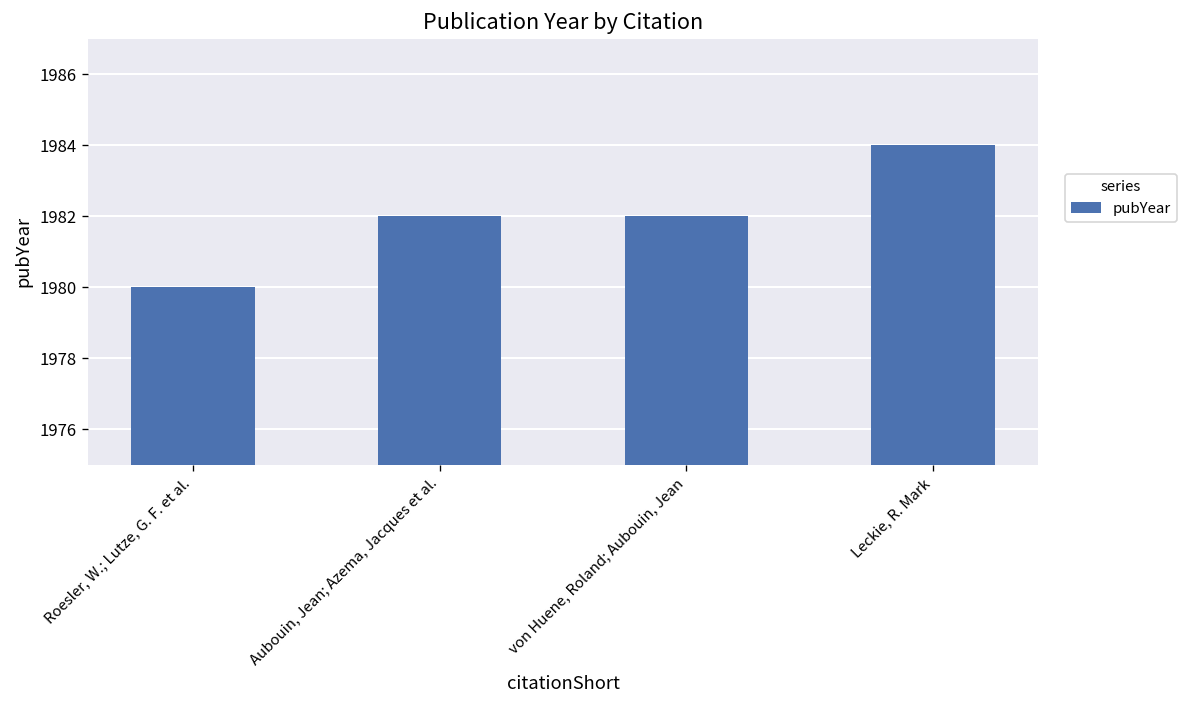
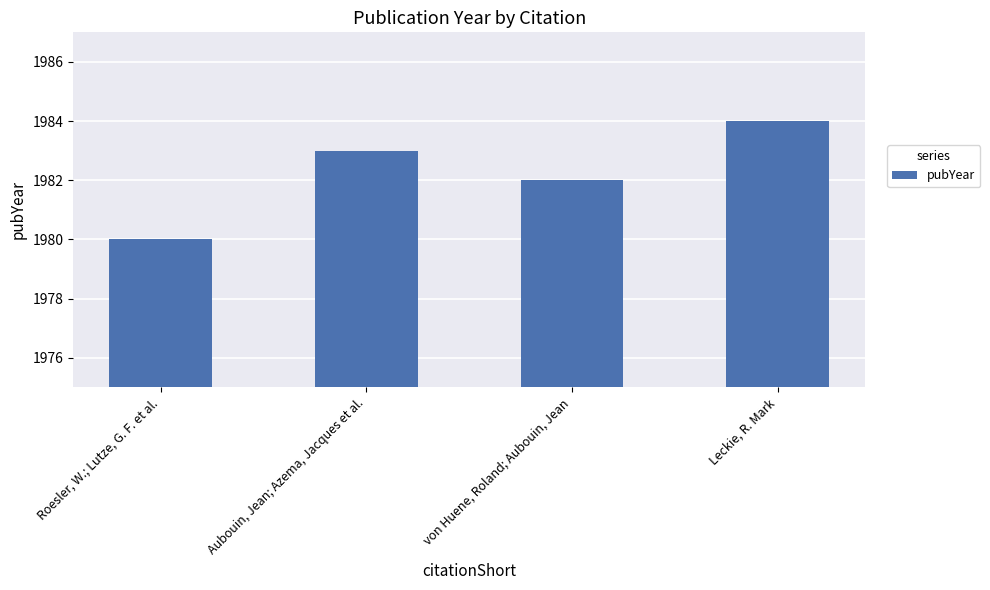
  {
    "Roesler, W.; Lutze, G. F. et al.": 1980,
-   "Aubouin, Jean; Azema, Jacques et al.": 1982,
+   "Aubouin, Jean; Azema, Jacques et al.": 1983,
    "von Huene, Roland; Aubouin, Jean": 1982,
    "Leckie, R. Mark": 1984
  }
